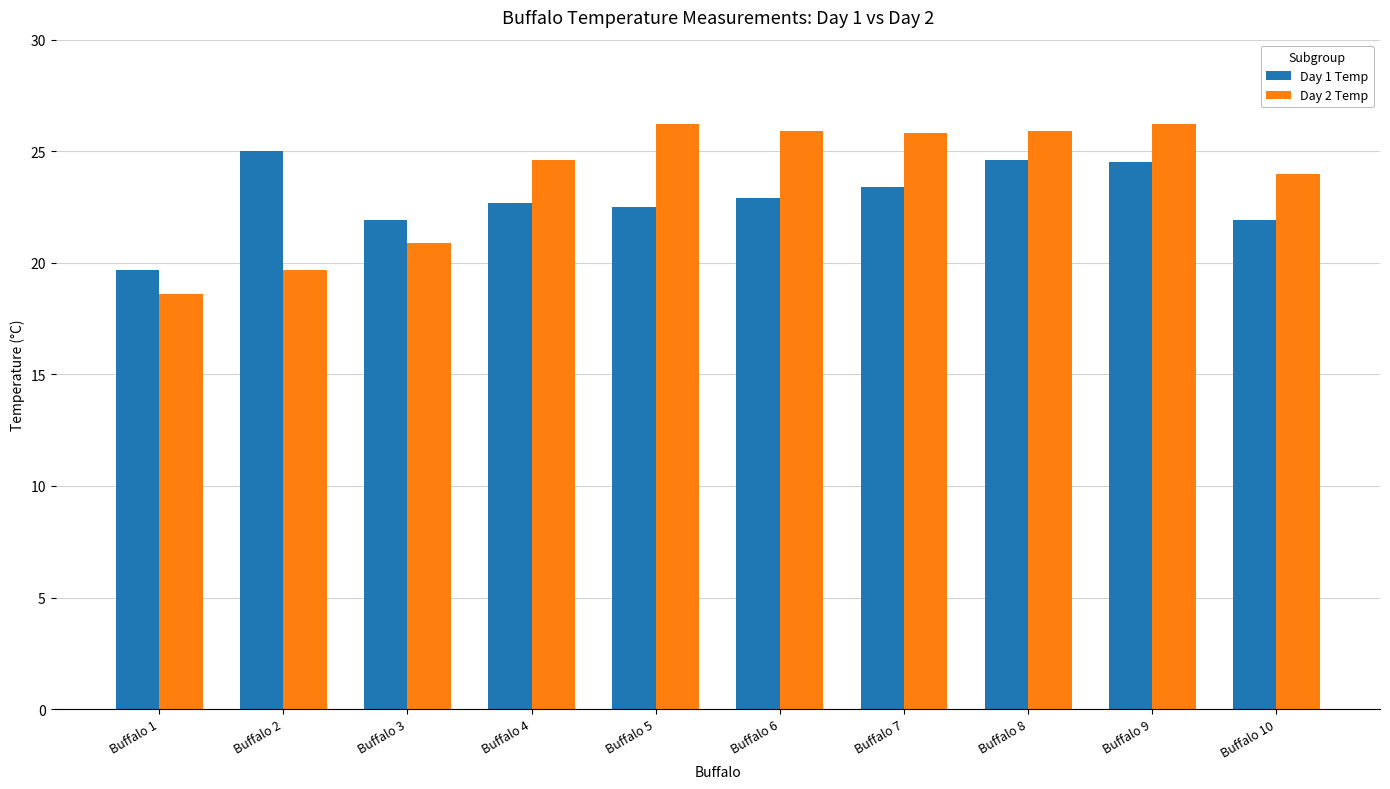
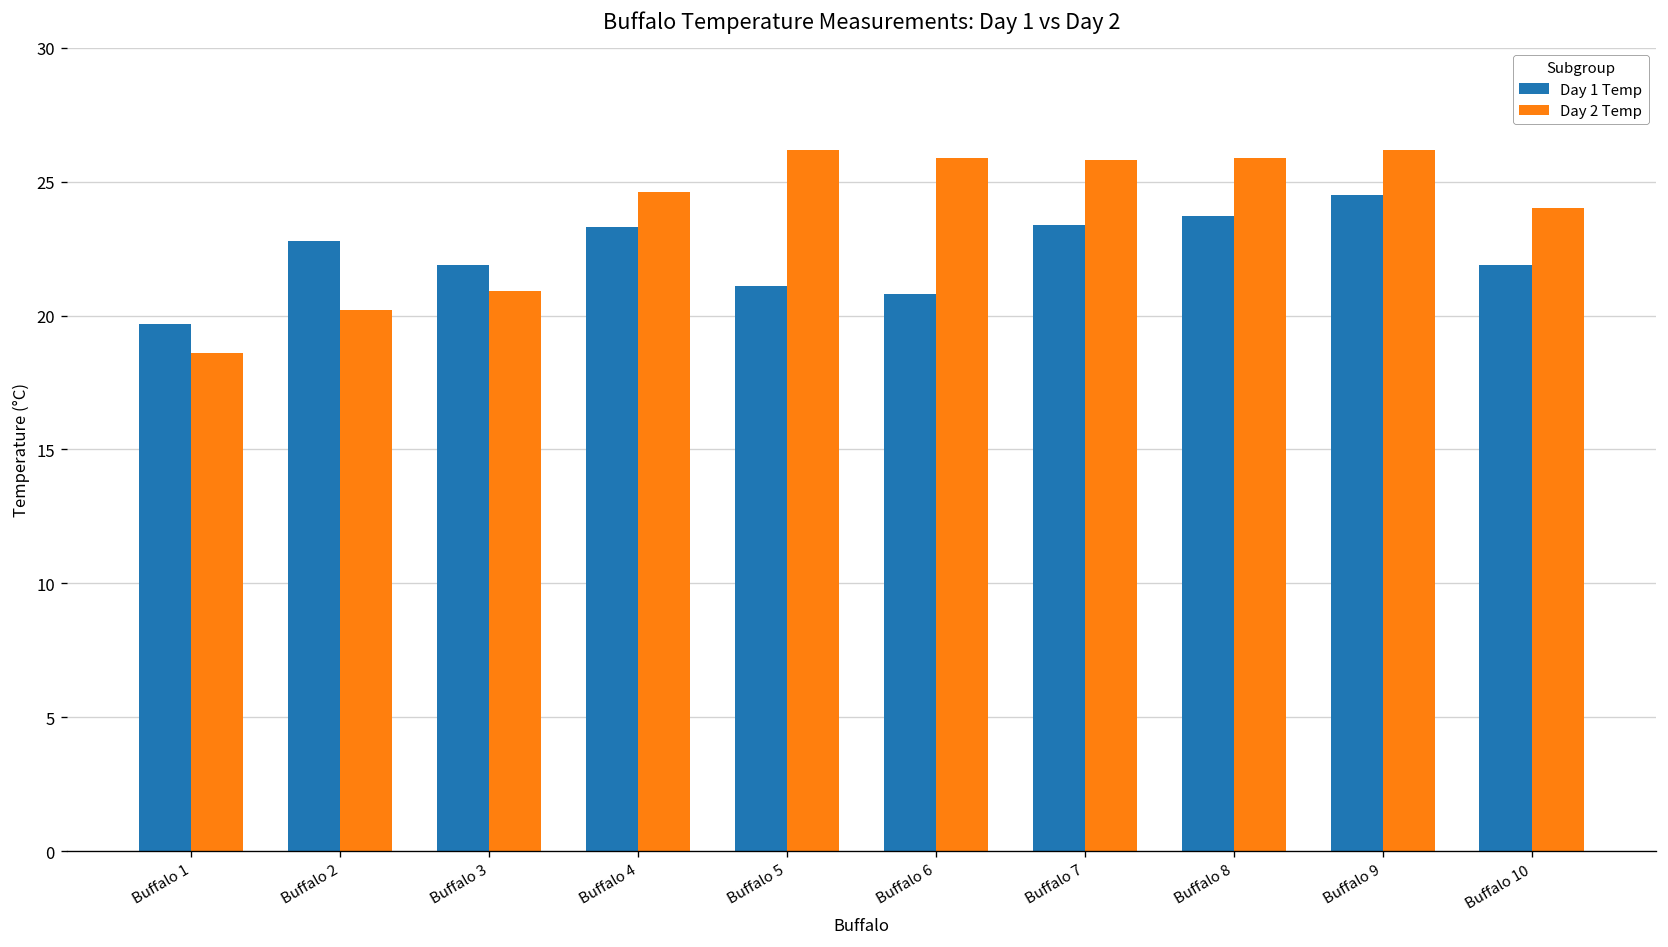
  {
    "Day 1 Temp": {
      "Buffalo 1": 19.7,
-     "Buffalo 2": 25.0,
+     "Buffalo 2": 22.8,
      "Buffalo 3": 21.9,
-     "Buffalo 4": 22.7,
-     "Buffalo 5": 22.5,
-     "Buffalo 6": 22.9,
+     "Buffalo 4": 23.3,
+     "Buffalo 5": 21.1,
+     "Buffalo 6": 20.8,
      "Buffalo 7": 23.4,
-     "Buffalo 8": 24.6,
+     "Buffalo 8": 23.7,
      "Buffalo 9": 24.5,
      "Buffalo 10": 21.9
    },
    "Day 2 Temp": {
      "Buffalo 1": 18.6,
-     "Buffalo 2": 19.7,
+     "Buffalo 2": 20.2,
      "Buffalo 3": 20.9,
      "Buffalo 4": 24.6,
      "Buffalo 5": 26.2,
      "Buffalo 6": 25.9,
      "Buffalo 7": 25.8,
      "Buffalo 8": 25.9,
      "Buffalo 9": 26.2,
      "Buffalo 10": 24.0
    }
  }
